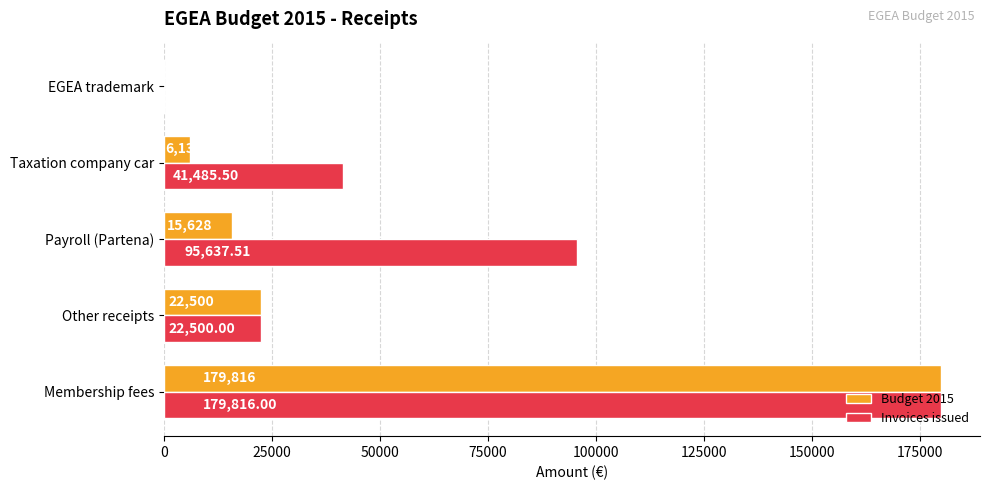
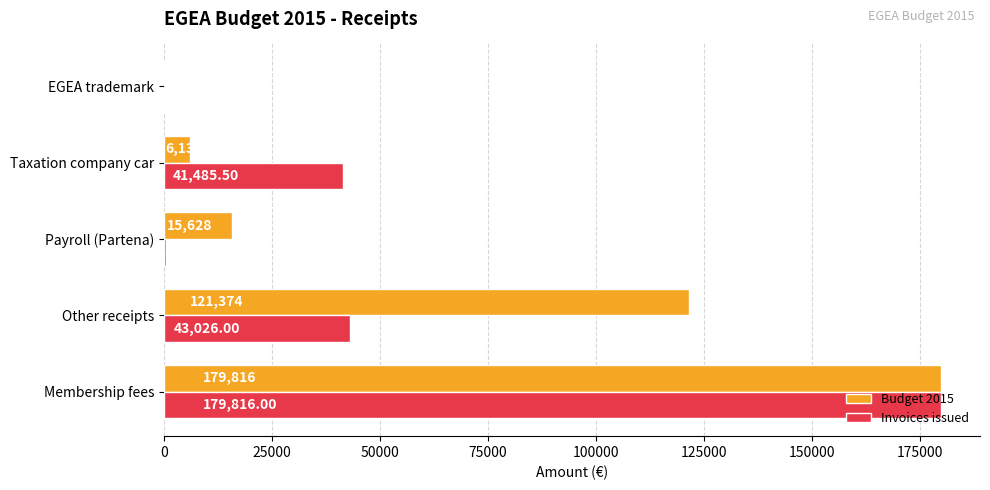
  {
    "Budget 2015": {
      "Taxation company car": "6,134",
      "Payroll (Partena)": "15,628",
-     "Other receipts": "22,500",
+     "Other receipts": "121,374",
      "Membership fees": "179,816"
    },
    "Invoices issued": {
      "Taxation company car": "41,485.50",
-     "Payroll (Partena)": "96000",
-     "Other receipts": "22,500.00",
+     "Payroll (Partena)": "1000",
+     "Other receipts": "43,026.00",
      "Membership fees": "179,816.00"
    }
  }
